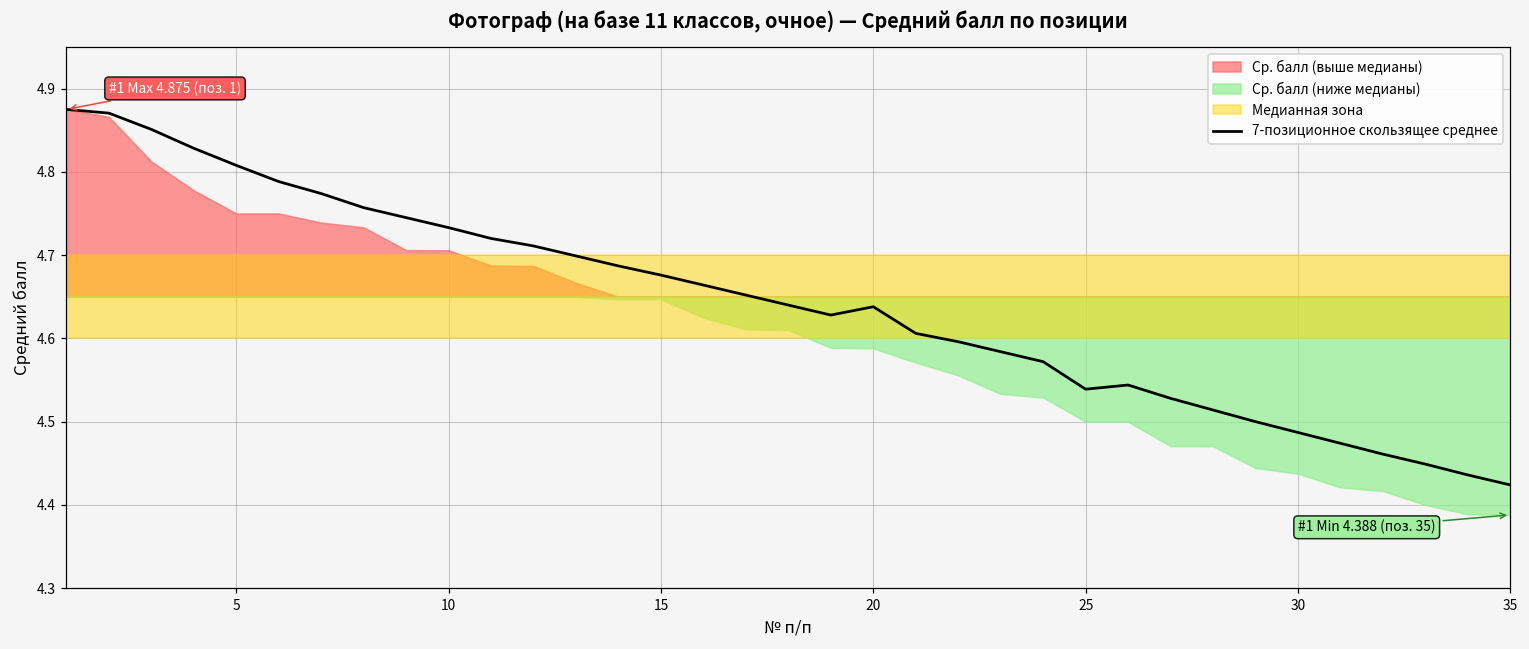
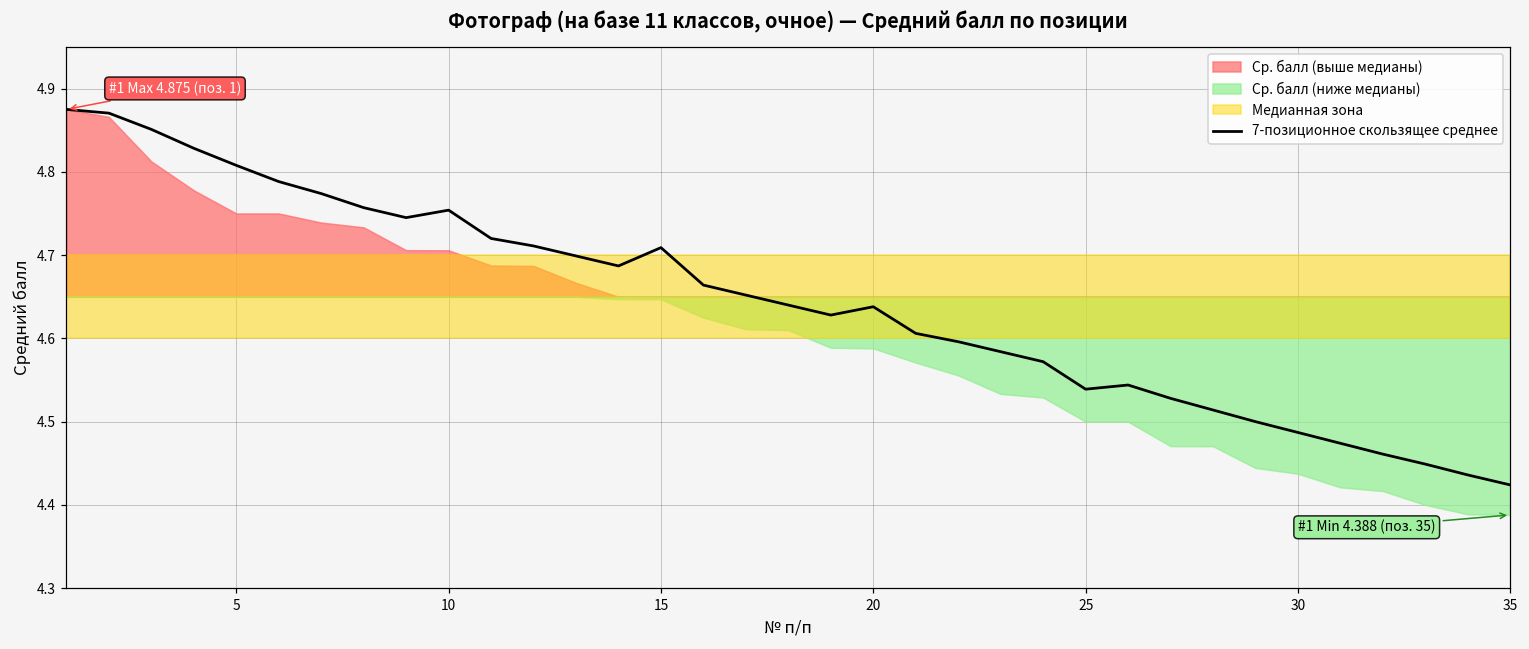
  {
    "7-позиционное скользящее среднее": {
      "5": 4.81,
-     "10": 4.73,
-     "15": 4.68,
+     "10": 4.75,
+     "15": 4.71,
      "20": 4.64,
      "25": 4.54,
      "30": 4.49,
      "35": 4.42
    },
    "Ср. балл (выше медианы)": {
      "5": 0.10,
      "10": 0.06
    },
    "Ср. балл (ниже медианы)": {
      "5": 0.00,
      "10": 0.00
    },
    "Медианная зона": {
      "5": 4.70,
      "10": 4.70,
      "15": 4.70,
      "20": 4.70,
      "25": 4.70,
      "30": 4.70,
      "35": 4.70
    }
  }
